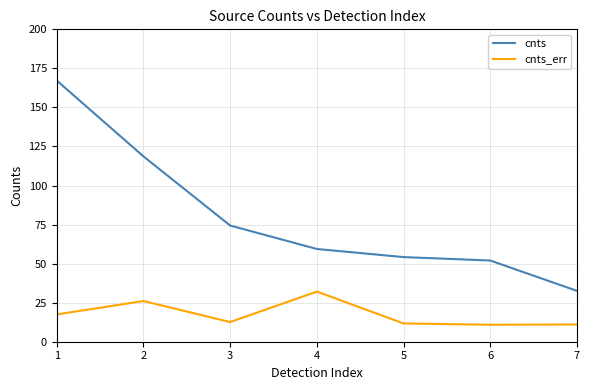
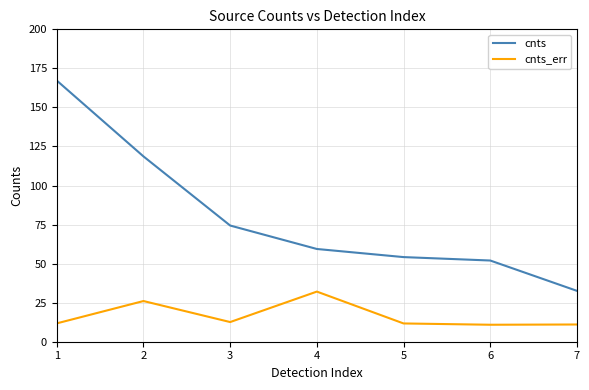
  {
    "cnts": {
      "1": 167,
      "2": 119,
      "3": 74,
      "4": 59,
      "5": 54,
      "6": 52,
      "7": 33
    },
    "cnts_err": {
-     "1": 17,
+     "1": 12,
      "2": 26,
      "3": 13,
      "4": 32,
      "5": 12,
      "6": 11,
      "7": 11
    }
  }
